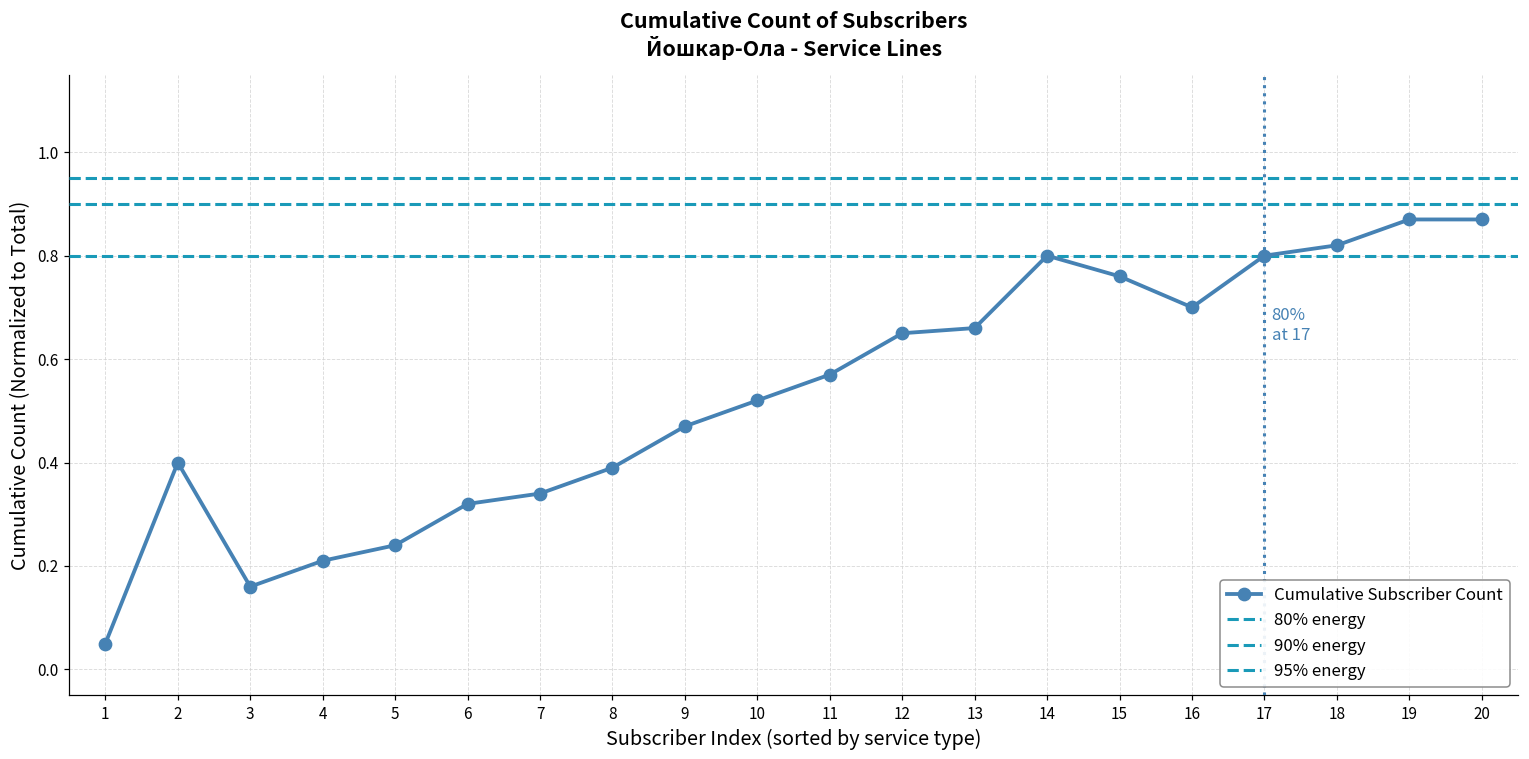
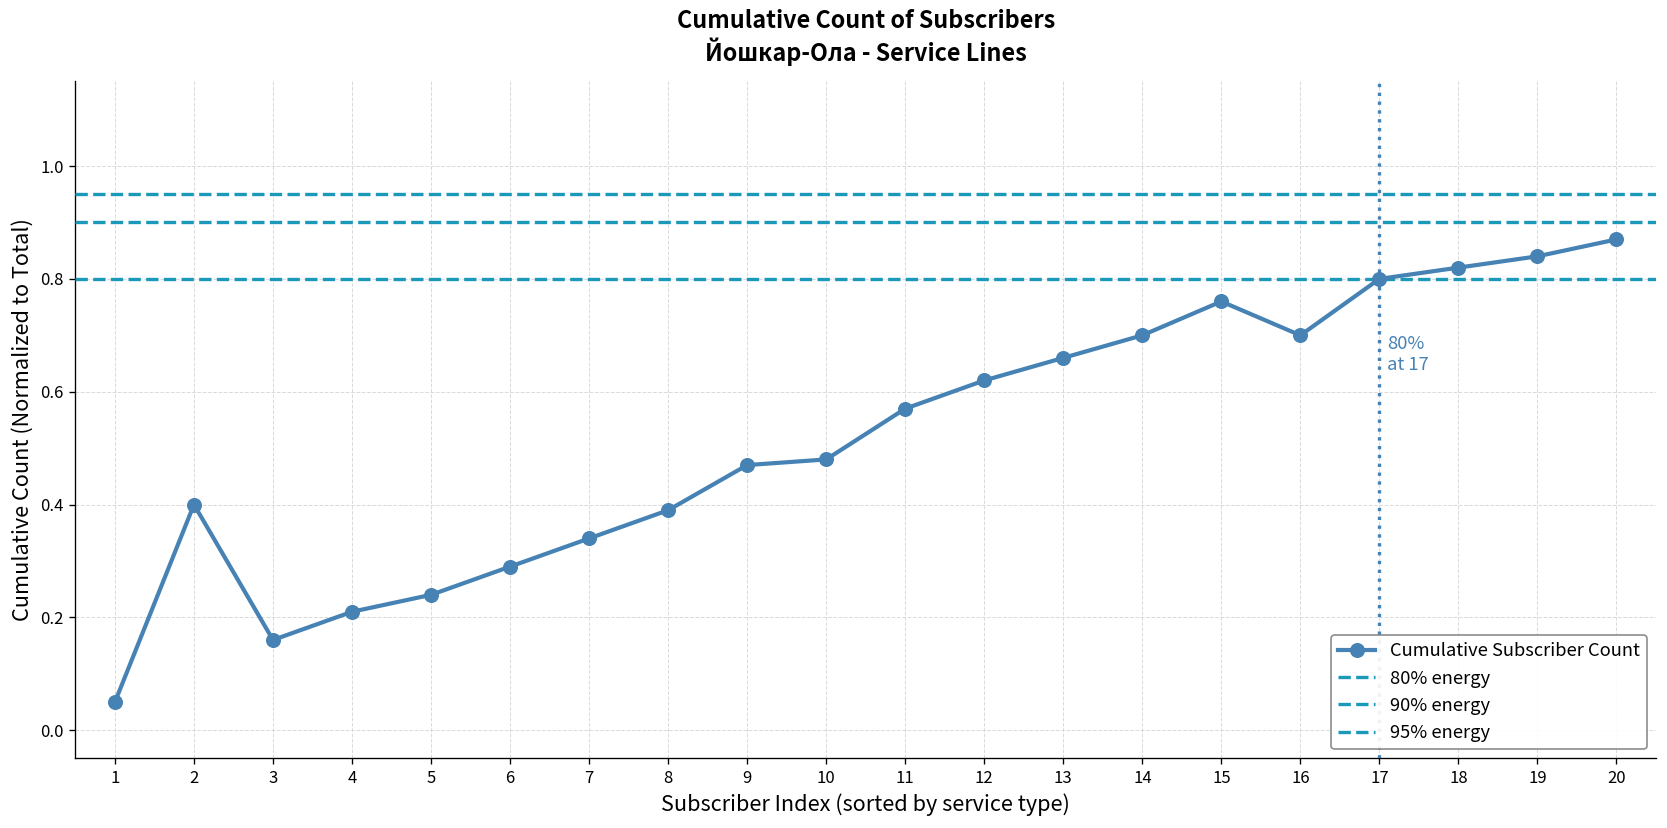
  {
    "1": 0.05,
    "2": 0.40,
    "3": 0.16,
    "4": 0.21,
    "5": 0.24,
-   "6": 0.32,
+   "6": 0.29,
    "7": 0.34,
    "8": 0.39,
    "9": 0.47,
-   "10": 0.52,
+   "10": 0.48,
    "11": 0.57,
-   "12": 0.65,
+   "12": 0.62,
    "13": 0.66,
-   "14": 0.8,
+   "14": 0.7,
    "15": 0.76,
    "16": 0.70,
    "17": 0.80,
    "18": 0.82,
-   "19": 0.87,
+   "19": 0.84,
    "20": 0.87
  }
